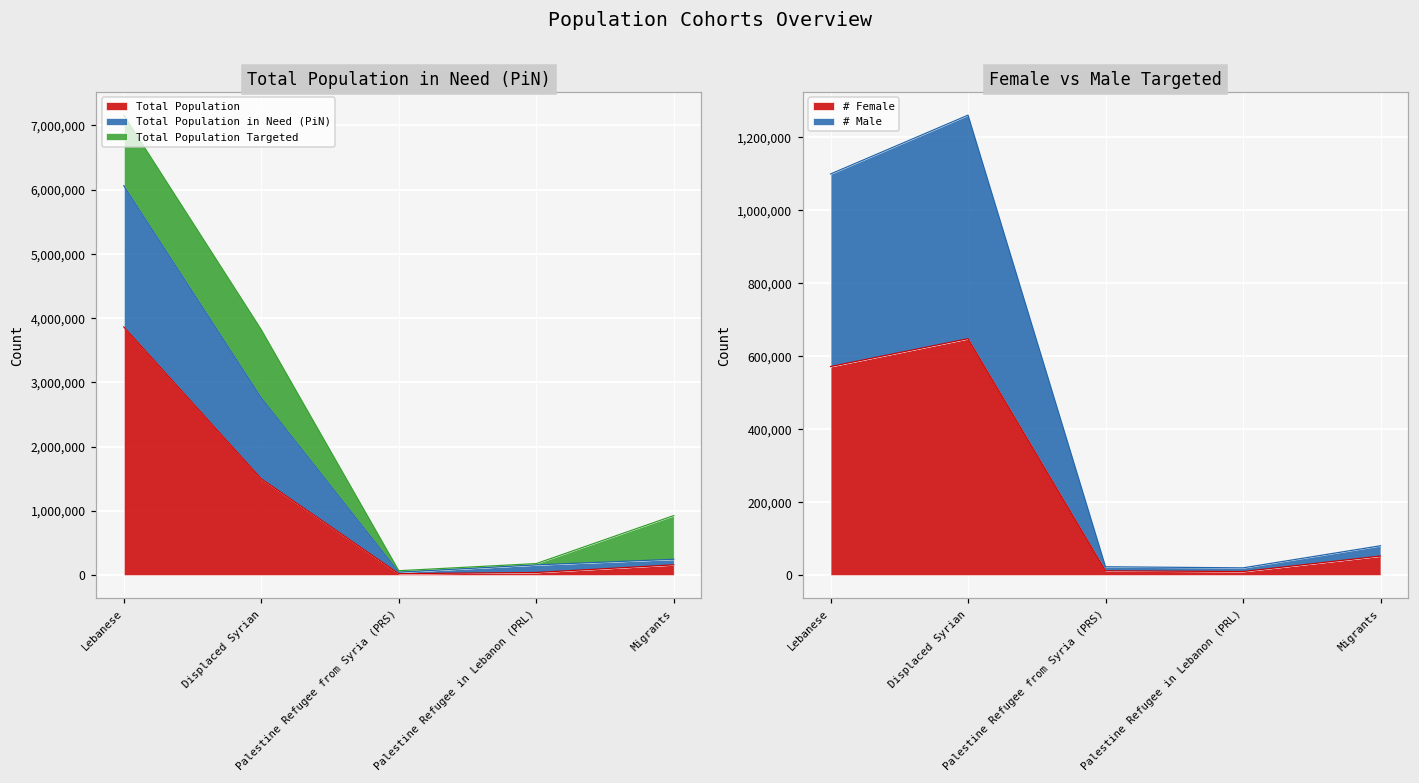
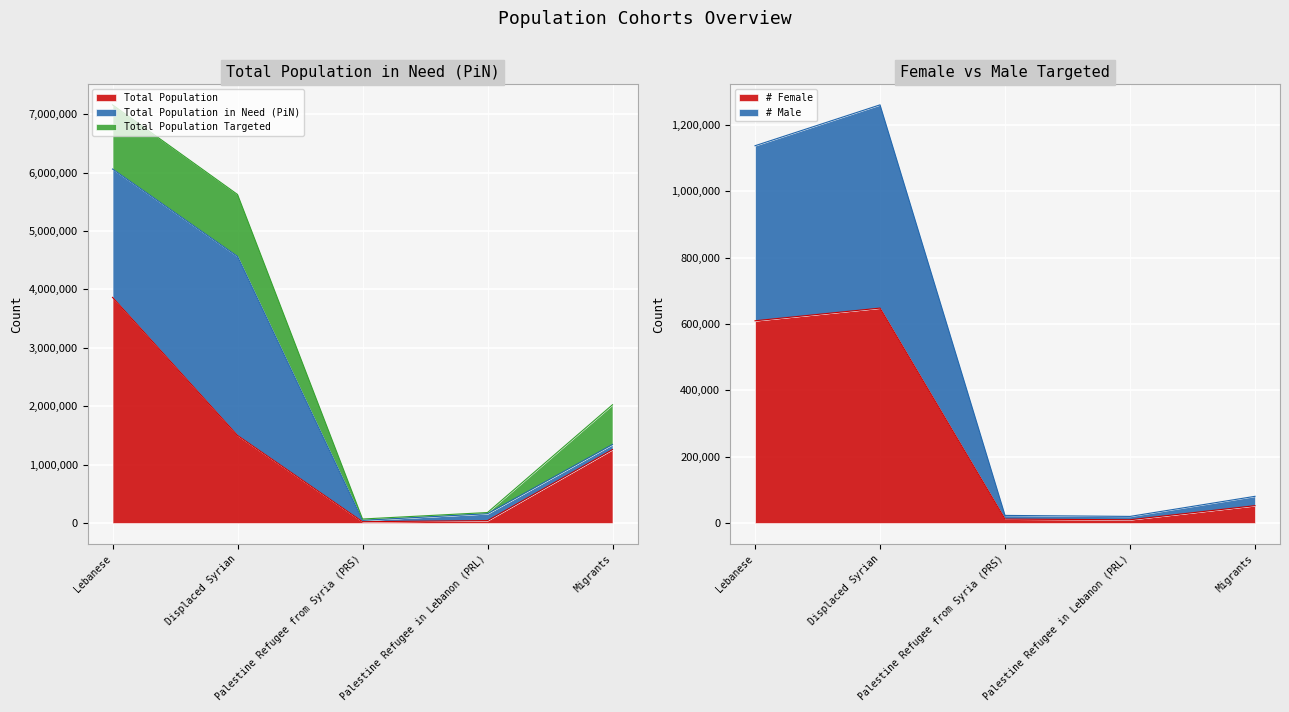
  {
    "Total Population in Need (PiN)": {
      "Total Population": {
        "Lebanese": "3,900,000",
        "Displaced Syrian": "1,500,000",
        "Palestine Refugee in Lebanon (PRL)": "0",
-       "Migrants": "200,000"
+       "Migrants": "1,300,000"
      },
      "Total Population in Need (PiN)": {
        "Lebanese": "2,200,000",
-       "Displaced Syrian": "1,300,000",
+       "Displaced Syrian": "3,100,000",
        "Migrants": "100,000"
      },
      "Total Population Targeted": {
        "Displaced Syrian": "1,100,000",
        "Migrants": "700,000"
      }
    },
    "Female vs Male Targeted": {
      "# Female": {
-       "Lebanese": "570,000",
+       "Lebanese": "610,000",
        "Displaced Syrian": "650,000",
        "Palestine Refugee from Syria (PRS)": "10,000",
        "Palestine Refugee in Lebanon (PRL)": "10,000",
        "Migrants": "50,000"
      },
      "# Male": {
        "Lebanese": "530,000",
        "Displaced Syrian": "610,000",
        "Palestine Refugee from Syria (PRS)": "10,000",
        "Palestine Refugee in Lebanon (PRL)": "10,000",
        "Migrants": "30,000"
      }
    }
  }
